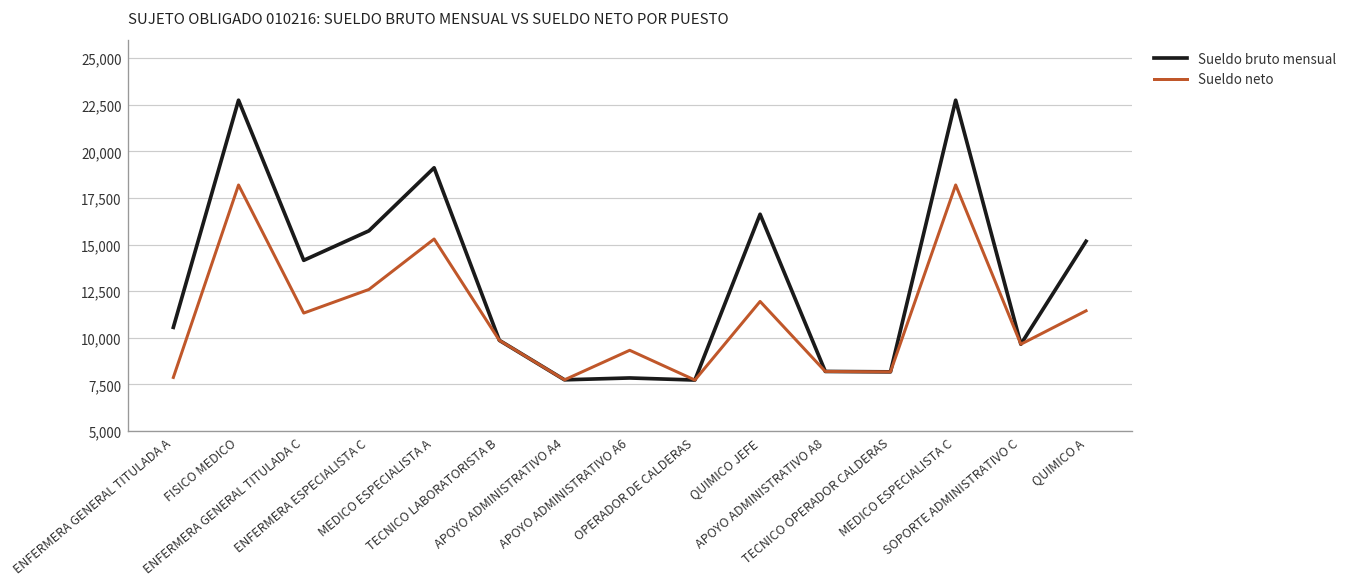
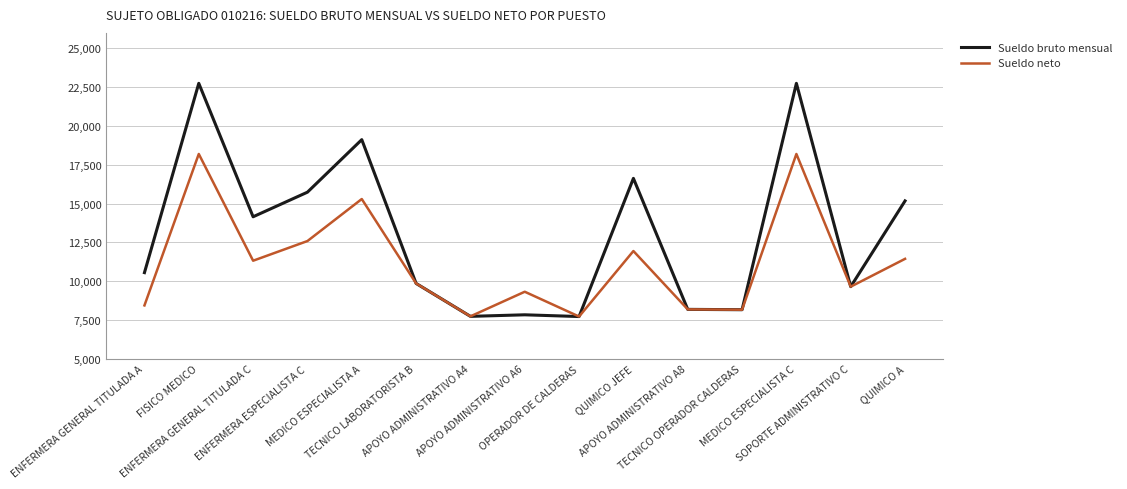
  {
    "Sueldo bruto mensual": {
      "ENFERMERA GENERAL TITULADA A": "10,600",
      "FISICO MEDICO": "22,800",
      "ENFERMERA GENERAL TITULADA C": "14,200",
      "ENFERMERA ESPECIALISTA C": "15,700",
      "MEDICO ESPECIALISTA A": "19,100",
      "APOYO ADMINISTRATIVO A6": "7,800",
      "QUIMICO JEFE": "16,600",
      "MEDICO ESPECIALISTA C": "22,800",
      "QUIMICO A": "15,200"
    },
    "Sueldo neto": {
-     "ENFERMERA GENERAL TITULADA A": "7,900",
+     "ENFERMERA GENERAL TITULADA A": "8,400",
      "FISICO MEDICO": "18,200",
      "ENFERMERA GENERAL TITULADA C": "11,300",
      "ENFERMERA ESPECIALISTA C": "12,600",
      "MEDICO ESPECIALISTA A": "15,300",
      "APOYO ADMINISTRATIVO A6": "9,300",
      "QUIMICO JEFE": "11,900",
      "MEDICO ESPECIALISTA C": "18,200",
      "QUIMICO A": "11,400"
    }
  }
